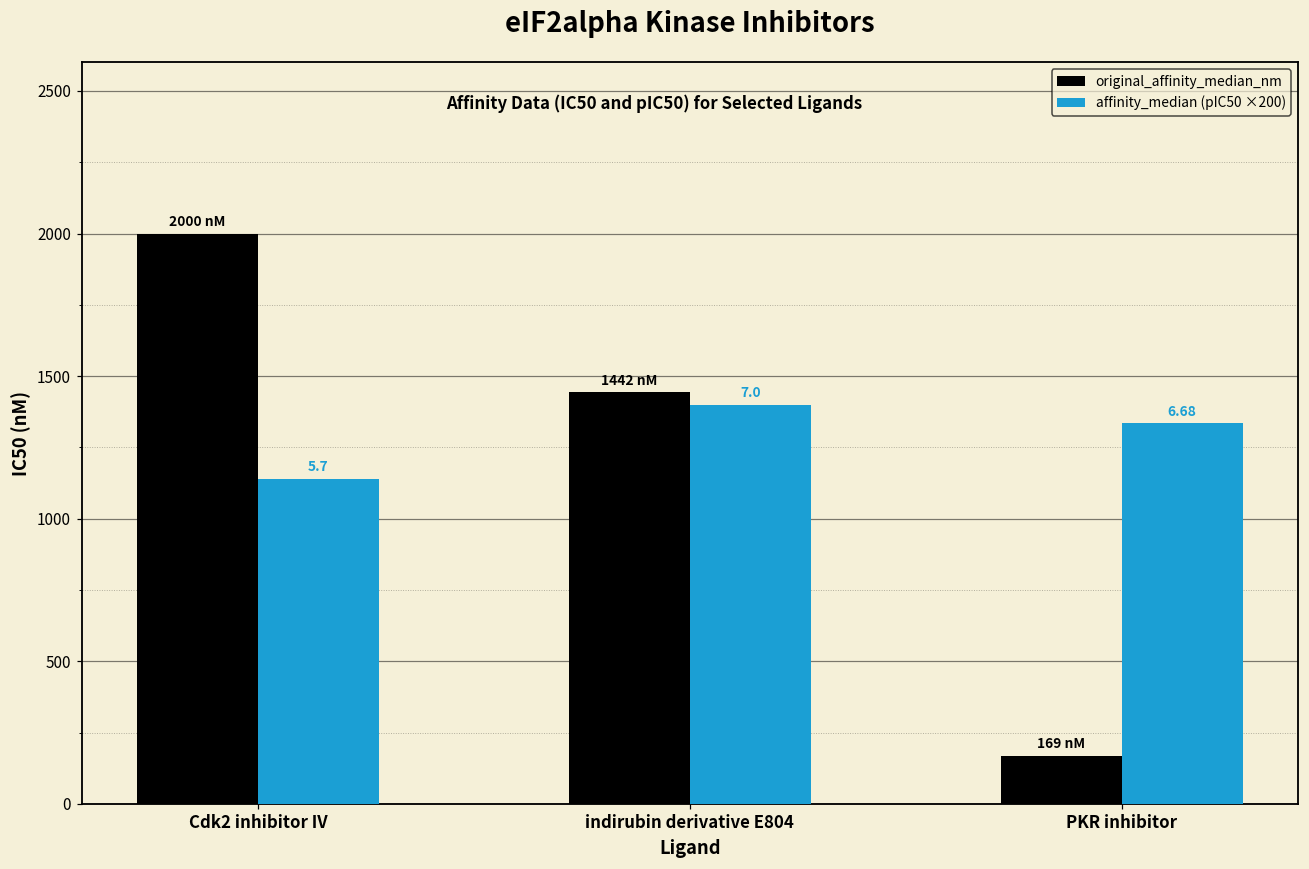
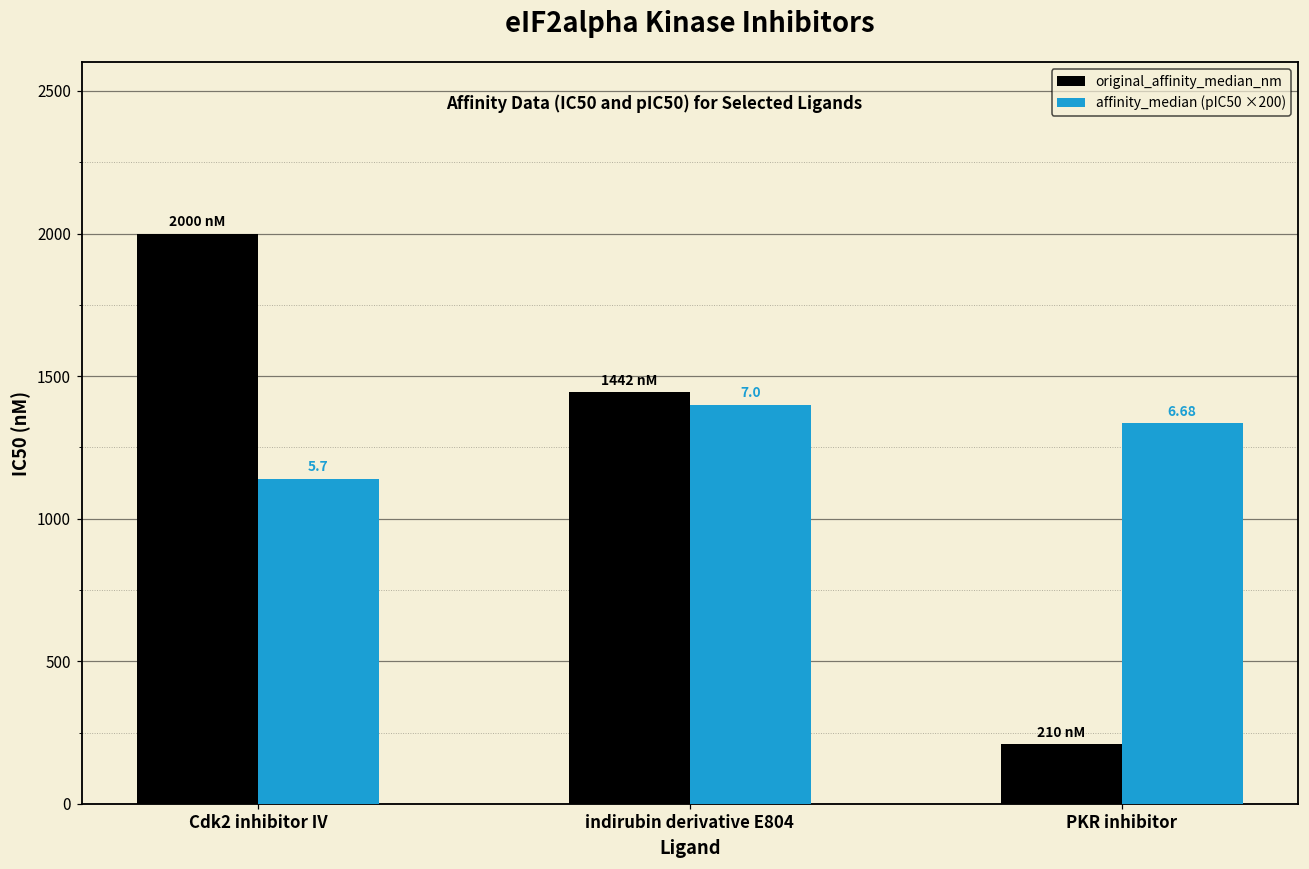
  {
    "original_affinity_median_nm": {
      "Cdk2 inhibitor IV": 2000,
      "indirubin derivative E804": 1442,
-     "PKR inhibitor": 169
+     "PKR inhibitor": 210
    }
  }
